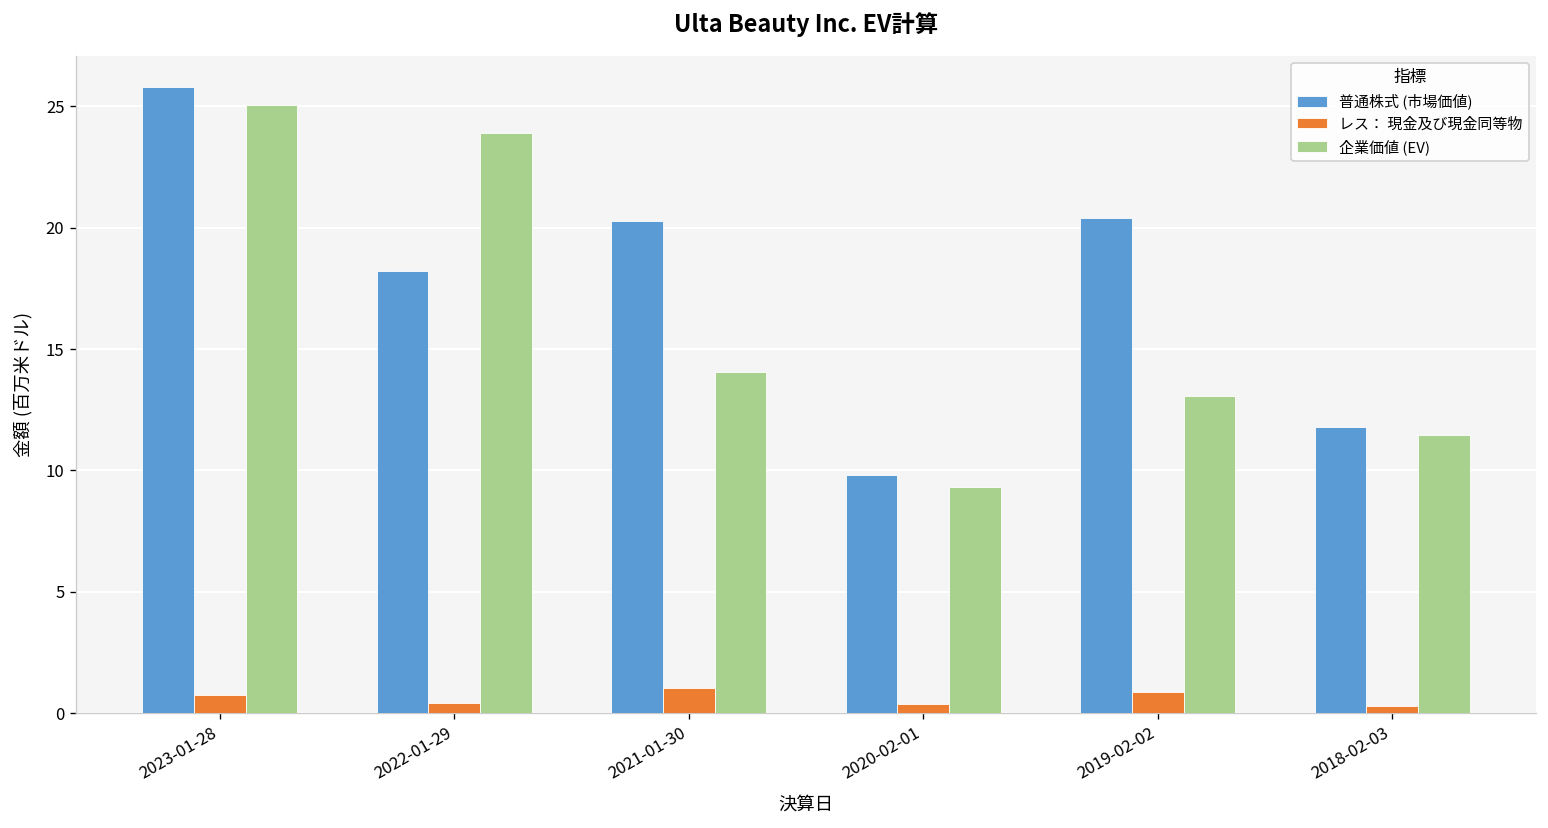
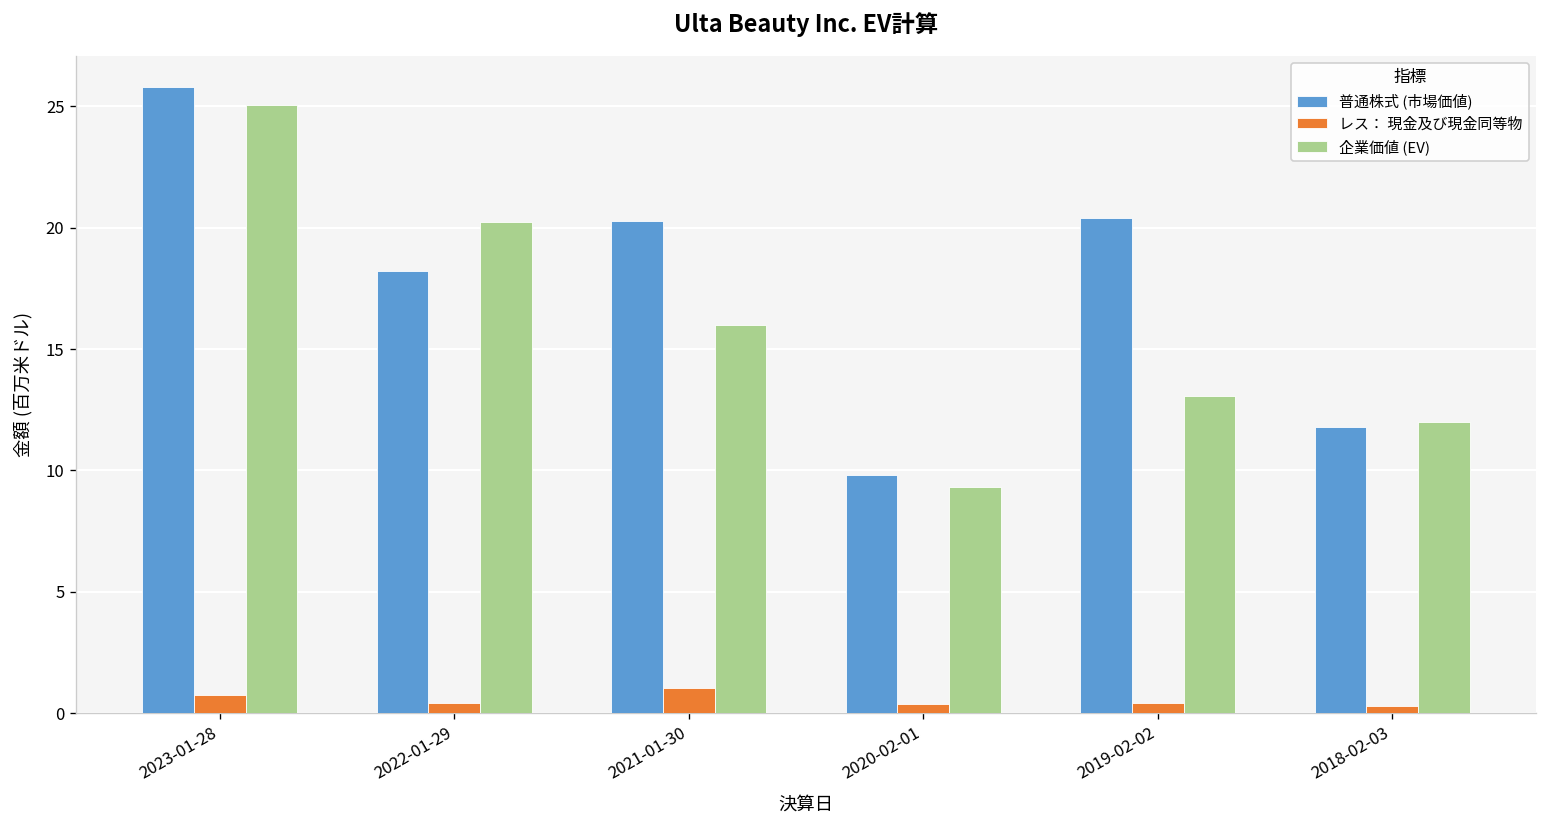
  {
    "普通株式 (市場価値)": {
      "2023-01-28": 25.8,
      "2022-01-29": 18.2,
      "2021-01-30": 20.3,
      "2020-02-01": 9.8,
      "2019-02-02": 20.4,
      "2018-02-03": 11.8
    },
    "レス： 現金及び現金同等物": {
      "2023-01-28": 0.7,
      "2022-01-29": 0.4,
      "2021-01-30": 1.0,
      "2020-02-01": 0.4,
-     "2019-02-02": 0.9,
+     "2019-02-02": 0.4,
      "2018-02-03": 0.3
    },
    "企業価値 (EV)": {
      "2023-01-28": 25.1,
-     "2022-01-29": 23.9,
-     "2021-01-30": 14.1,
+     "2022-01-29": 20.2,
+     "2021-01-30": 16.0,
      "2020-02-01": 9.3,
      "2019-02-02": 13.1,
-     "2018-02-03": 11.4
+     "2018-02-03": 12.0
    }
  }
